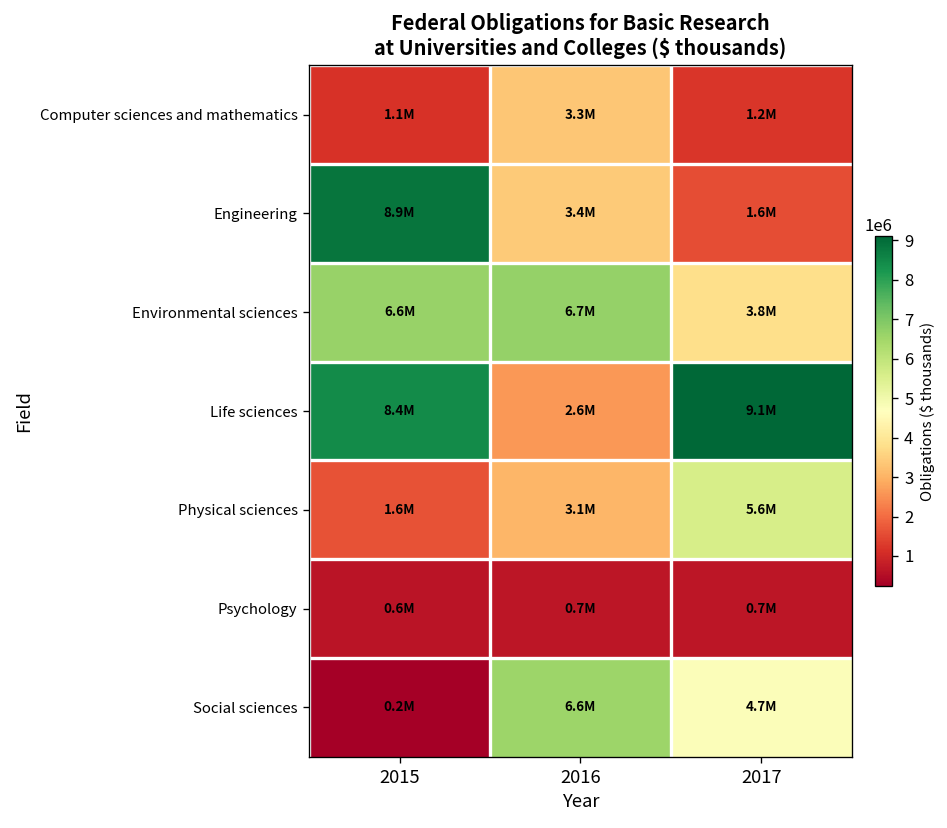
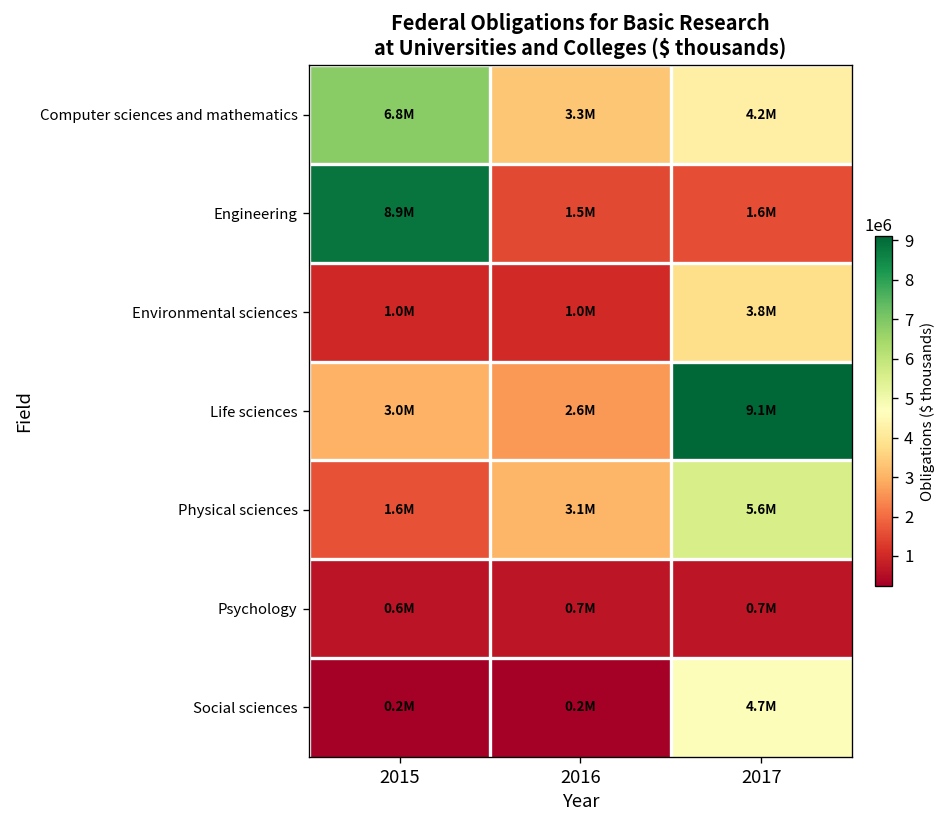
  {
    "Computer sciences and mathematics": {
-     "2015": "1.1M",
+     "2015": "6.8M",
      "2016": "3.3M",
-     "2017": "1.2M"
+     "2017": "4.2M"
    },
    "Engineering": {
      "2015": "8.9M",
-     "2016": "3.4M",
+     "2016": "1.5M",
      "2017": "1.6M"
    },
    "Environmental sciences": {
-     "2015": "6.6M",
-     "2016": "6.7M",
+     "2015": "1.0M",
+     "2016": "1.0M",
      "2017": "3.8M"
    },
    "Life sciences": {
-     "2015": "8.4M",
+     "2015": "3.0M",
      "2016": "2.6M",
      "2017": "9.1M"
    },
    "Physical sciences": {
      "2015": "1.6M",
      "2016": "3.1M",
      "2017": "5.6M"
    },
    "Psychology": {
      "2015": "0.6M",
      "2016": "0.7M",
      "2017": "0.7M"
    },
    "Social sciences": {
      "2015": "0.2M",
-     "2016": "6.6M",
+     "2016": "0.2M",
      "2017": "4.7M"
    }
  }
